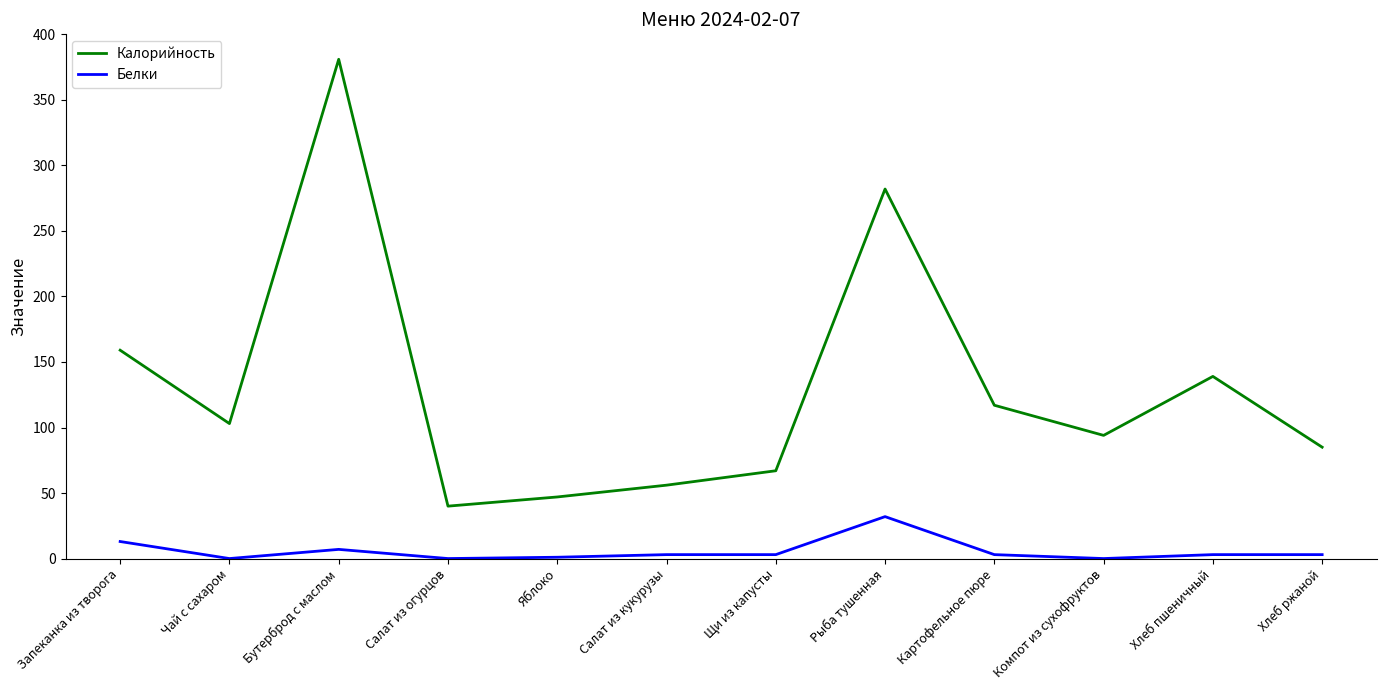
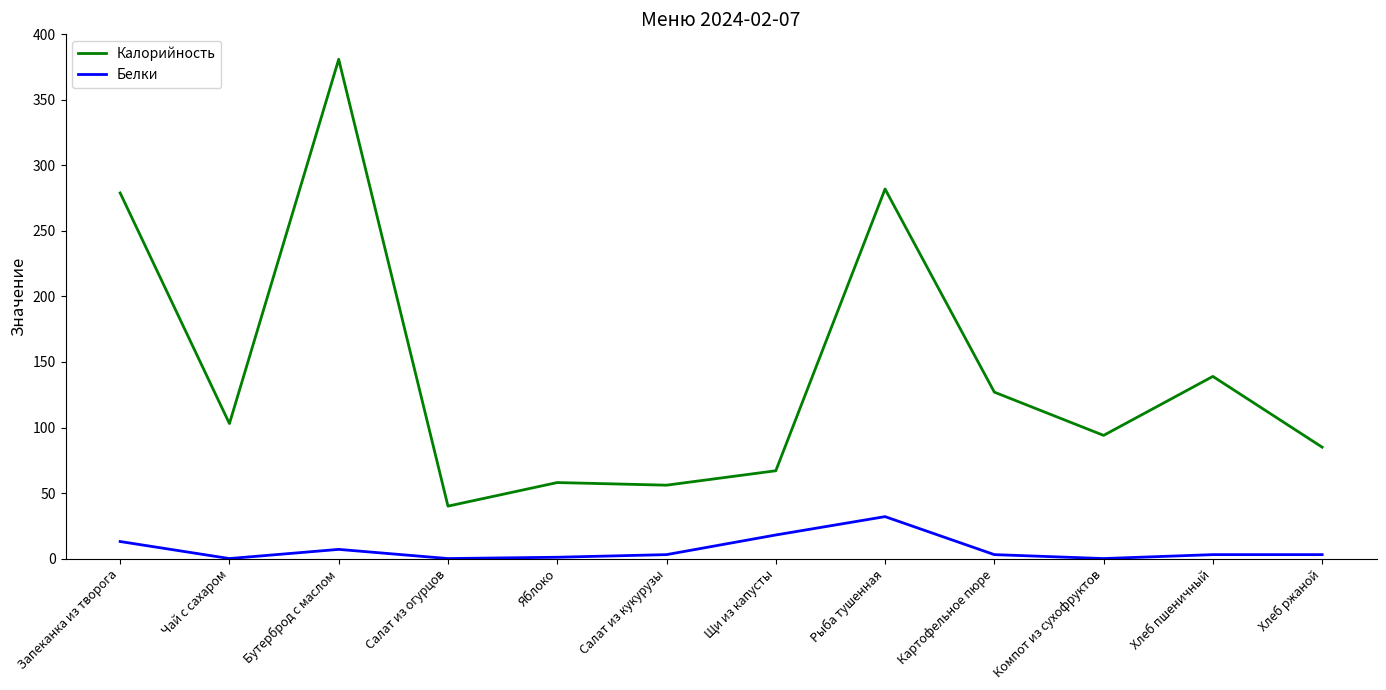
  {
    "Калорийность": {
-     "Запеканка из творога": 159,
+     "Запеканка из творога": 279,
      "Чай с сахаром": 103,
      "Бутерброд с маслом": 381,
      "Салат из огурцов": 40,
-     "Яблоко": 47,
+     "Яблоко": 58,
      "Салат из кукурузы": 56,
      "Щи из капусты": 67,
      "Рыба тушенная": 282,
-     "Картофельное пюре": 117,
+     "Картофельное пюре": 127,
      "Компот из сухофруктов": 94,
      "Хлеб пшеничный": 139,
      "Хлеб ржаной": 85
    },
    "Белки": {
      "Запеканка из творога": 13,
      "Чай с сахаром": 0,
      "Бутерброд с маслом": 7,
      "Салат из огурцов": 0,
      "Яблоко": 1,
      "Салат из кукурузы": 3,
-     "Щи из капусты": 3,
+     "Щи из капусты": 18,
      "Рыба тушенная": 32,
      "Картофельное пюре": 3,
      "Компот из сухофруктов": 0,
      "Хлеб пшеничный": 3,
      "Хлеб ржаной": 3
    }
  }
